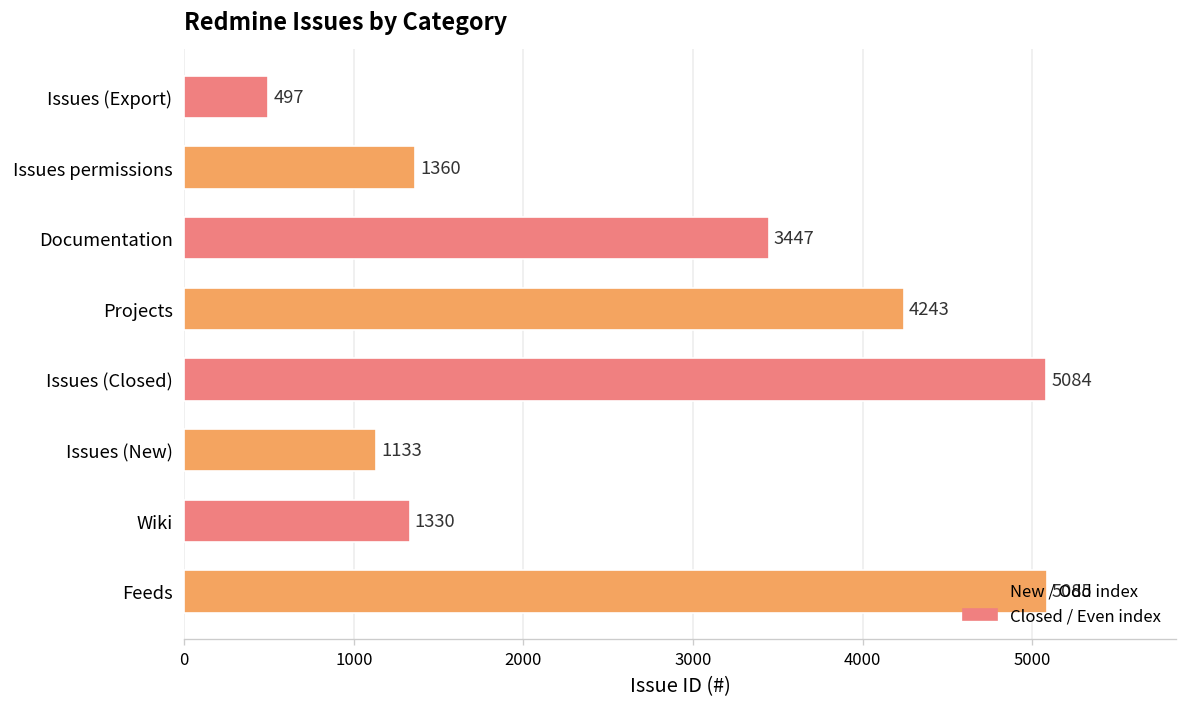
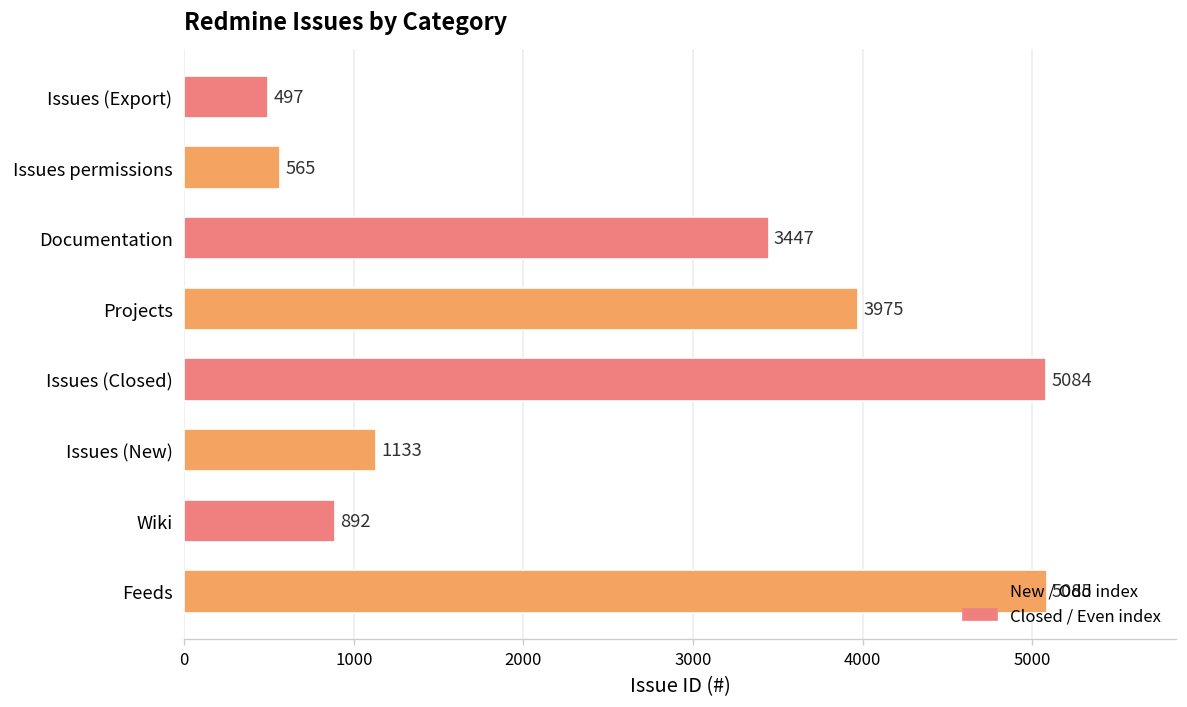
  {
    "Issues (Export)": 497,
-   "Issues permissions": 1360,
+   "Issues permissions": 565,
    "Documentation": 3447,
-   "Projects": 4243,
+   "Projects": 3975,
    "Issues (Closed)": 5084,
    "Issues (New)": 1133,
-   "Wiki": 1330,
+   "Wiki": 892,
    "Feeds": 5085
  }
